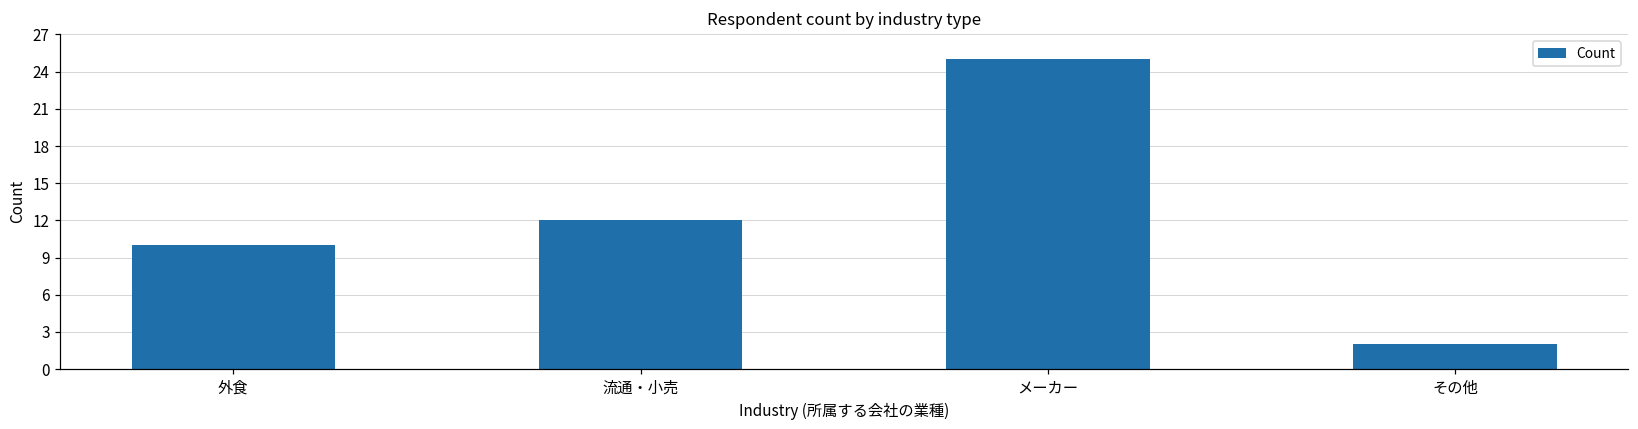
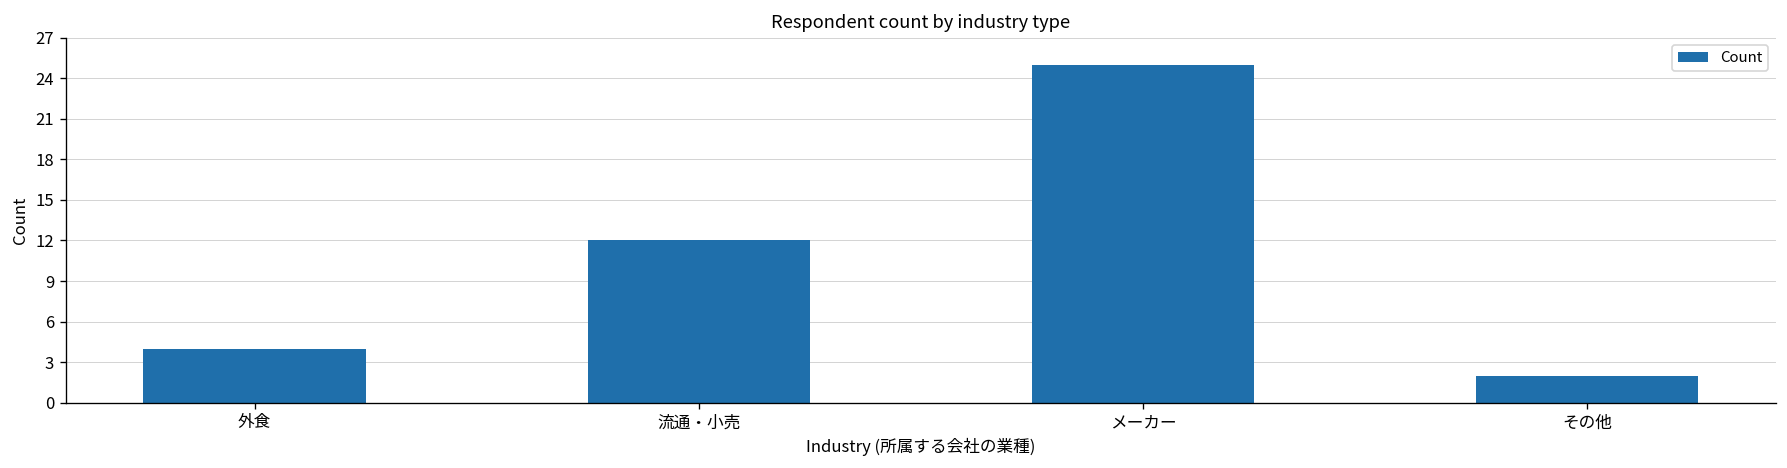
  {
-   "外食": 10,
+   "外食": 4,
    "流通・小売": 12,
    "メーカー": 25,
    "その他": 2
  }
